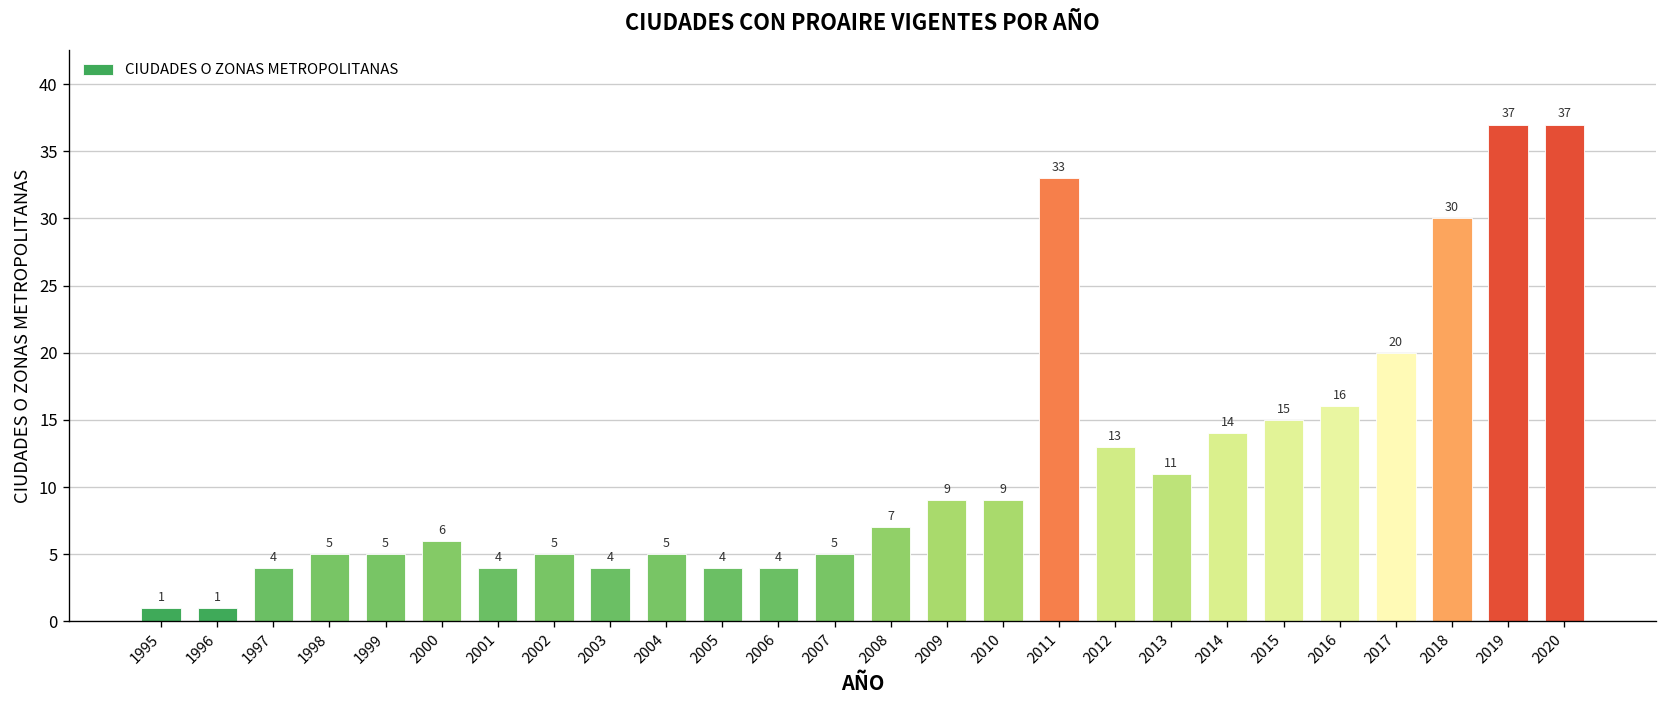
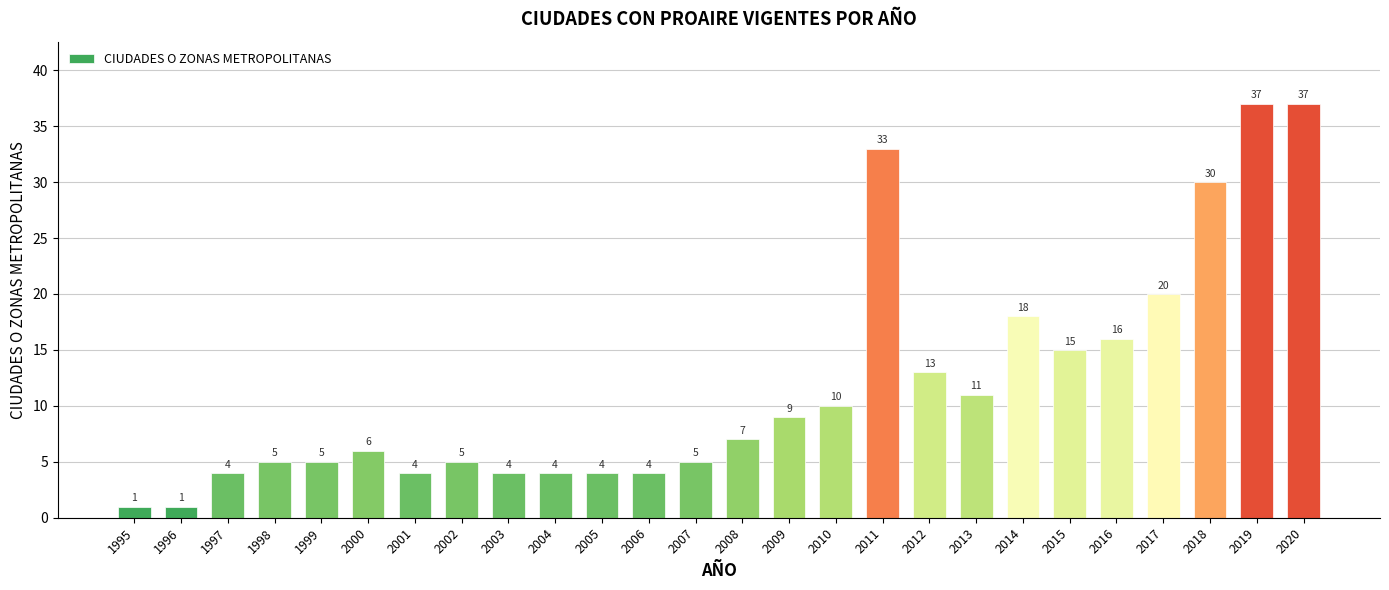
  {
    "1995": 1,
    "1996": 1,
    "1997": 4,
    "1998": 5,
    "1999": 5,
    "2000": 6,
    "2001": 4,
    "2002": 5,
    "2003": 4,
-   "2004": 5,
+   "2004": 4,
    "2005": 4,
    "2006": 4,
    "2007": 5,
    "2008": 7,
    "2009": 9,
-   "2010": 9,
+   "2010": 10,
    "2011": 33,
    "2012": 13,
    "2013": 11,
-   "2014": 14,
+   "2014": 18,
    "2015": 15,
    "2016": 16,
    "2017": 20,
    "2018": 30,
    "2019": 37,
    "2020": 37
  }
